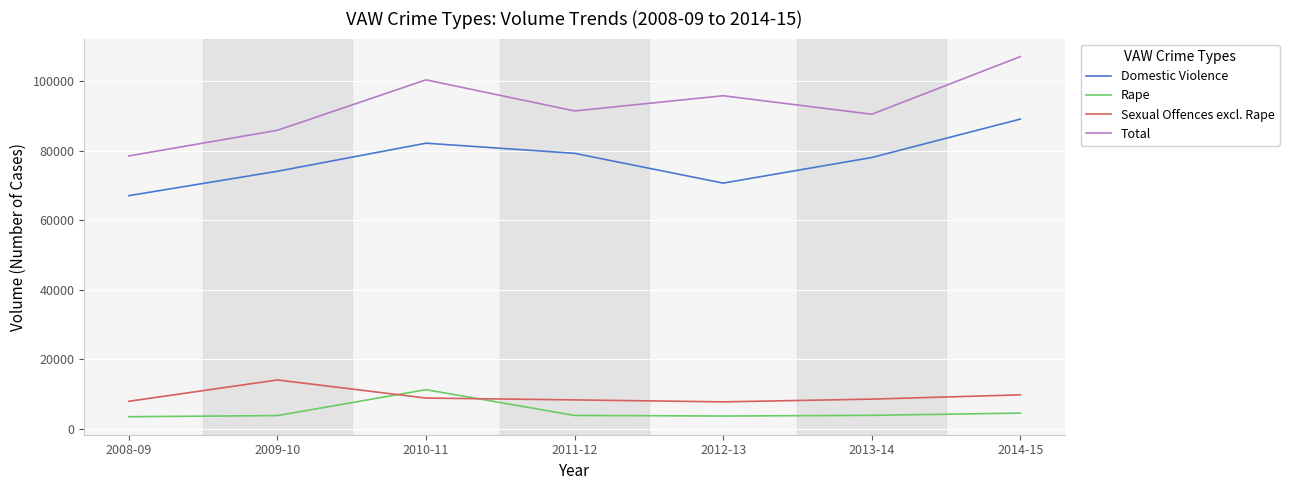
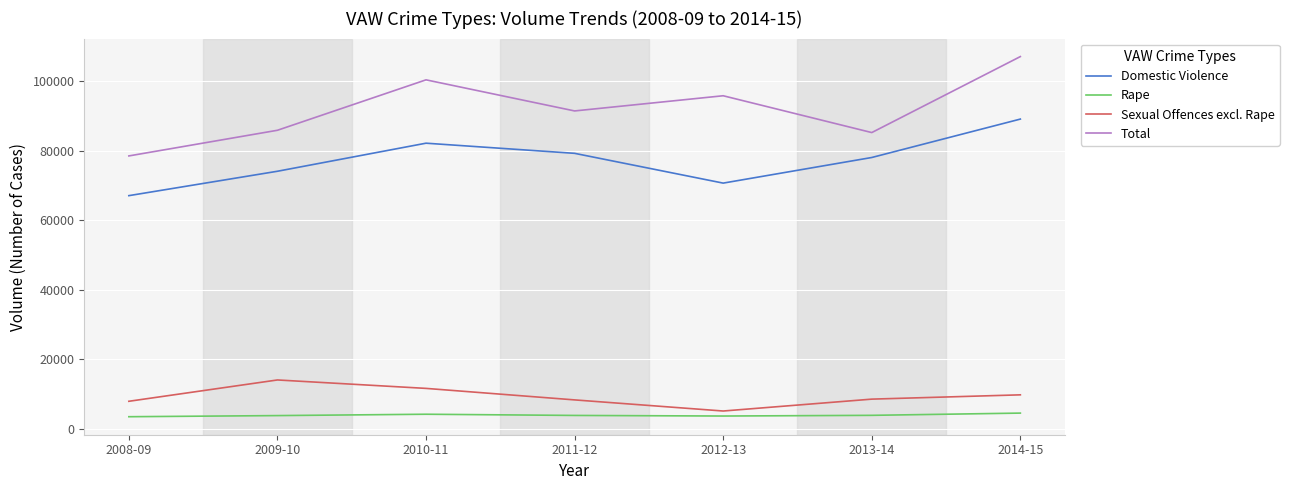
  {
    "Domestic Violence": {
      "2008-09": 67000,
      "2009-10": 74000,
      "2010-11": 82000,
      "2011-12": 79000,
      "2012-13": 71000,
      "2013-14": 78000,
      "2014-15": 89000
    },
    "Rape": {
      "2008-09": 3000,
      "2009-10": 4000,
-     "2010-11": 11000,
+     "2010-11": 4000,
      "2011-12": 4000,
      "2012-13": 4000,
      "2013-14": 4000,
      "2014-15": 5000
    },
    "Sexual Offences excl. Rape": {
      "2008-09": 8000,
      "2009-10": 14000,
-     "2010-11": 9000,
+     "2010-11": 12000,
      "2011-12": 8000,
-     "2012-13": 8000,
+     "2012-13": 5000,
      "2013-14": 9000,
      "2014-15": 10000
    },
    "Total": {
      "2008-09": 79000,
      "2009-10": 86000,
      "2010-11": 100000,
      "2011-12": 91000,
      "2012-13": 96000,
-     "2013-14": 91000,
+     "2013-14": 85000,
      "2014-15": 107000
    }
  }
